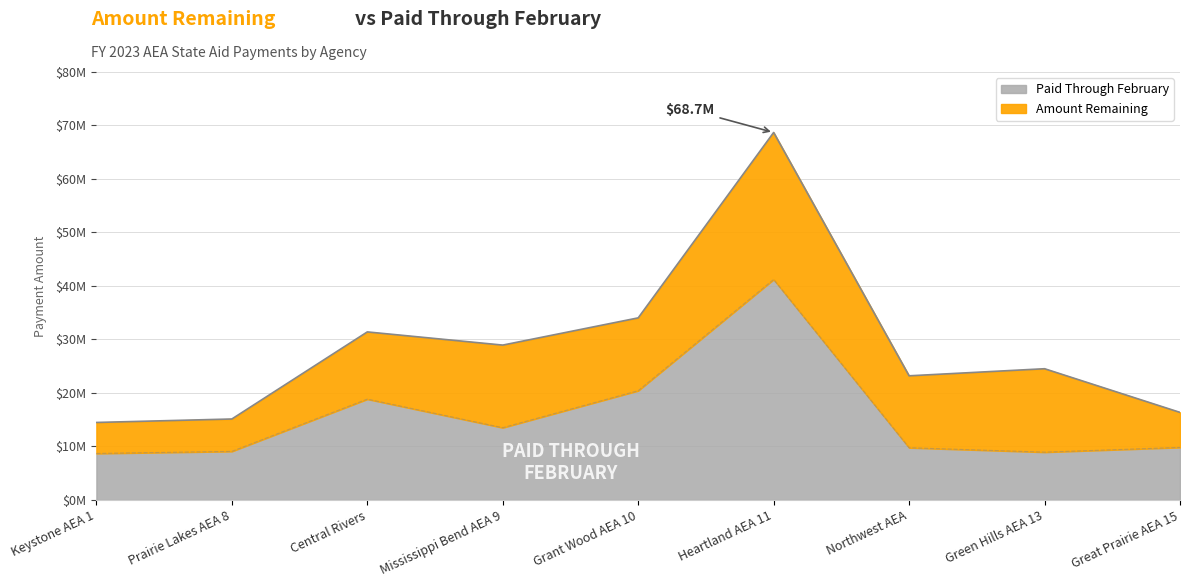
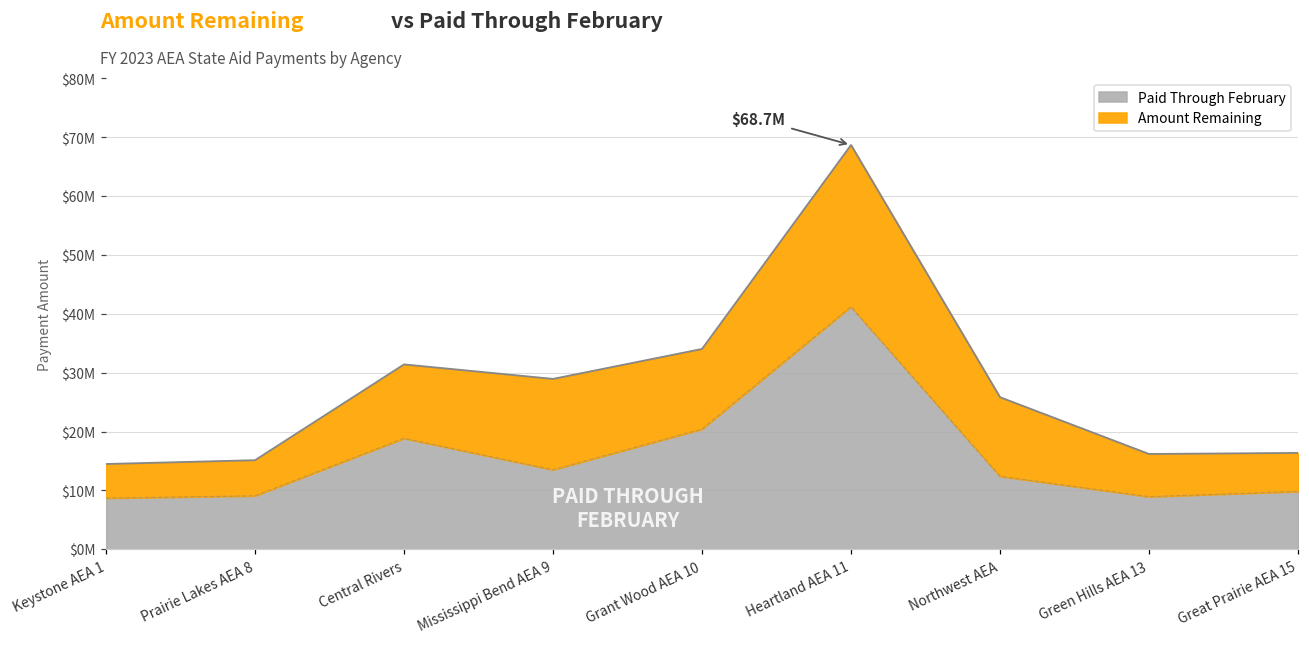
  {
    "Paid Through February": {
      "Keystone AEA 1": "$9000000",
      "Prairie Lakes AEA 8": "$9000000",
      "Central Rivers": "$19000000",
      "Mississippi Bend AEA 9": "$14000000",
      "Grant Wood AEA 10": "$20000000",
      "Heartland AEA 11": "$41000000",
-     "Northwest AEA": "$10000000",
+     "Northwest AEA": "$12000000",
      "Green Hills AEA 13": "$9000000",
      "Great Prairie AEA 15": "$10000000"
    },
    "Amount Remaining": {
      "Keystone AEA 1": "$6000000",
      "Prairie Lakes AEA 8": "$6000000",
      "Central Rivers": "$13000000",
      "Mississippi Bend AEA 9": "$15000000",
      "Grant Wood AEA 10": "$14000000",
      "Northwest AEA": "$13000000",
-     "Green Hills AEA 13": "$16000000",
+     "Green Hills AEA 13": "$7000000",
      "Great Prairie AEA 15": "$7000000"
    }
  }
